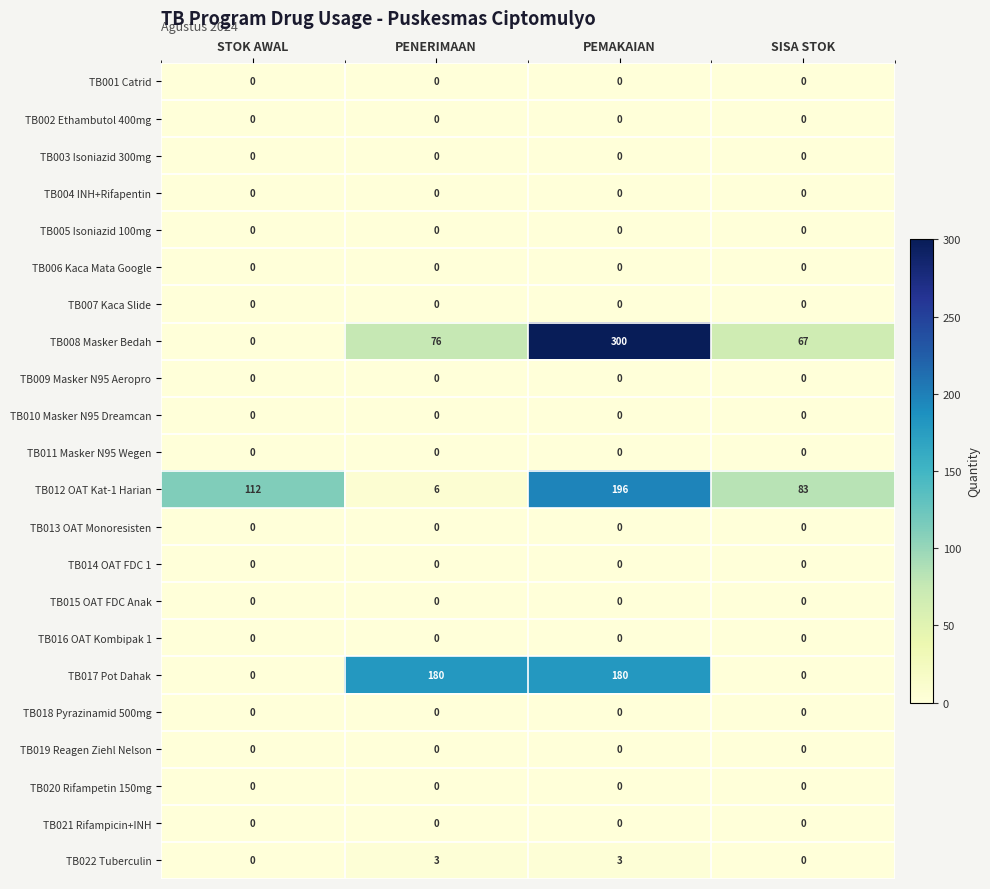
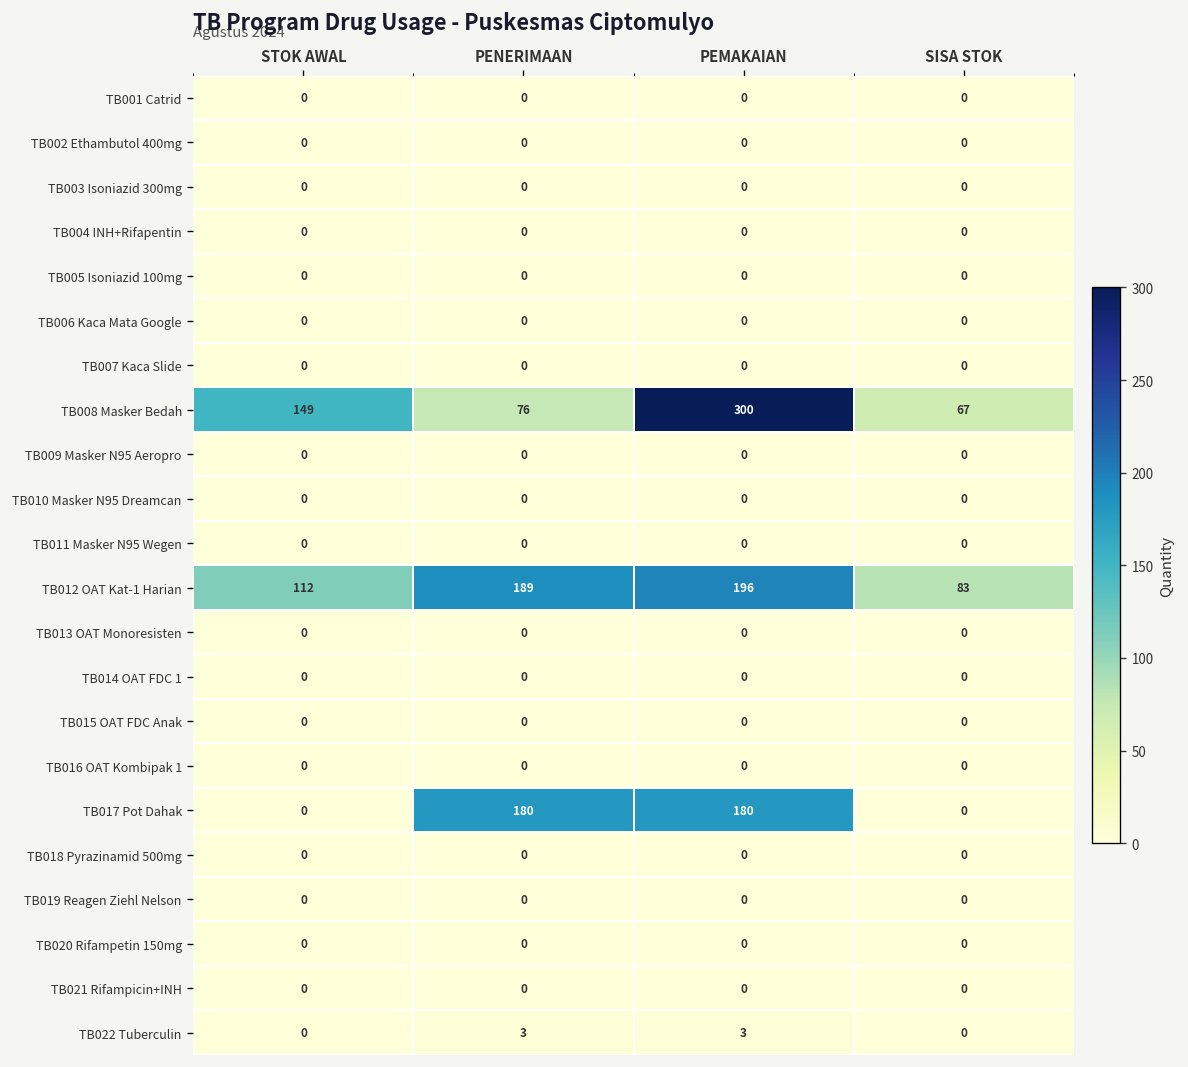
  {
    "TB001 Catrid": {
      "STOK AWAL": 0,
      "PENERIMAAN": 0,
      "PEMAKAIAN": 0,
      "SISA STOK": 0
    },
    "TB002 Ethambutol 400mg": {
      "STOK AWAL": 0,
      "PENERIMAAN": 0,
      "PEMAKAIAN": 0,
      "SISA STOK": 0
    },
    "TB003 Isoniazid 300mg": {
      "STOK AWAL": 0,
      "PENERIMAAN": 0,
      "PEMAKAIAN": 0,
      "SISA STOK": 0
    },
    "TB004 INH+Rifapentin": {
      "STOK AWAL": 0,
      "PENERIMAAN": 0,
      "PEMAKAIAN": 0,
      "SISA STOK": 0
    },
    "TB005 Isoniazid 100mg": {
      "STOK AWAL": 0,
      "PENERIMAAN": 0,
      "PEMAKAIAN": 0,
      "SISA STOK": 0
    },
    "TB006 Kaca Mata Google": {
      "STOK AWAL": 0,
      "PENERIMAAN": 0,
      "PEMAKAIAN": 0,
      "SISA STOK": 0
    },
    "TB007 Kaca Slide": {
      "STOK AWAL": 0,
      "PENERIMAAN": 0,
      "PEMAKAIAN": 0,
      "SISA STOK": 0
    },
    "TB008 Masker Bedah": {
-     "STOK AWAL": 0,
+     "STOK AWAL": 149,
      "PENERIMAAN": 76,
      "PEMAKAIAN": 300,
      "SISA STOK": 67
    },
    "TB009 Masker N95 Aeropro": {
      "STOK AWAL": 0,
      "PENERIMAAN": 0,
      "PEMAKAIAN": 0,
      "SISA STOK": 0
    },
    "TB010 Masker N95 Dreamcan": {
      "STOK AWAL": 0,
      "PENERIMAAN": 0,
      "PEMAKAIAN": 0,
      "SISA STOK": 0
    },
    "TB011 Masker N95 Wegen": {
      "STOK AWAL": 0,
      "PENERIMAAN": 0,
      "PEMAKAIAN": 0,
      "SISA STOK": 0
    },
    "TB012 OAT Kat-1 Harian": {
      "STOK AWAL": 112,
-     "PENERIMAAN": 6,
+     "PENERIMAAN": 189,
      "PEMAKAIAN": 196,
      "SISA STOK": 83
    },
    "TB013 OAT Monoresisten": {
      "STOK AWAL": 0,
      "PENERIMAAN": 0,
      "PEMAKAIAN": 0,
      "SISA STOK": 0
    },
    "TB014 OAT FDC 1": {
      "STOK AWAL": 0,
      "PENERIMAAN": 0,
      "PEMAKAIAN": 0,
      "SISA STOK": 0
    },
    "TB015 OAT FDC Anak": {
      "STOK AWAL": 0,
      "PENERIMAAN": 0,
      "PEMAKAIAN": 0,
      "SISA STOK": 0
    },
    "TB016 OAT Kombipak 1": {
      "STOK AWAL": 0,
      "PENERIMAAN": 0,
      "PEMAKAIAN": 0,
      "SISA STOK": 0
    },
    "TB017 Pot Dahak": {
      "STOK AWAL": 0,
      "PENERIMAAN": 180,
      "PEMAKAIAN": 180,
      "SISA STOK": 0
    },
    "TB018 Pyrazinamid 500mg": {
      "STOK AWAL": 0,
      "PENERIMAAN": 0,
      "PEMAKAIAN": 0,
      "SISA STOK": 0
    },
    "TB019 Reagen Ziehl Nelson": {
      "STOK AWAL": 0,
      "PENERIMAAN": 0,
      "PEMAKAIAN": 0,
      "SISA STOK": 0
    },
    "TB020 Rifampetin 150mg": {
      "STOK AWAL": 0,
      "PENERIMAAN": 0,
      "PEMAKAIAN": 0,
      "SISA STOK": 0
    },
    "TB021 Rifampicin+INH": {
      "STOK AWAL": 0,
      "PENERIMAAN": 0,
      "PEMAKAIAN": 0,
      "SISA STOK": 0
    },
    "TB022 Tuberculin": {
      "STOK AWAL": 0,
      "PENERIMAAN": 3,
      "PEMAKAIAN": 3,
      "SISA STOK": 0
    }
  }
